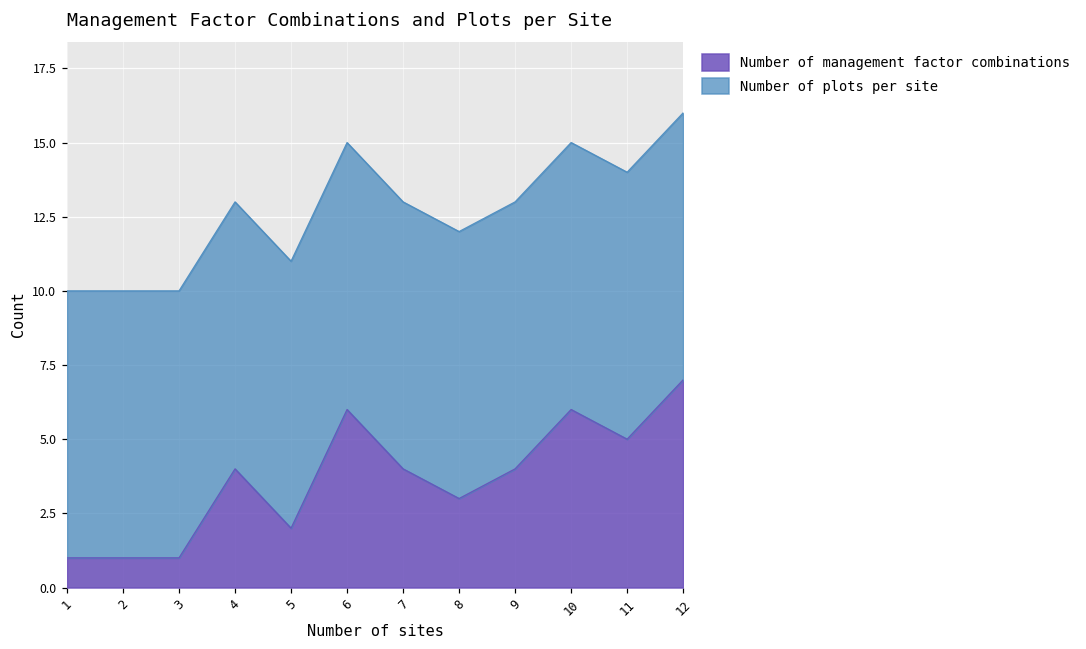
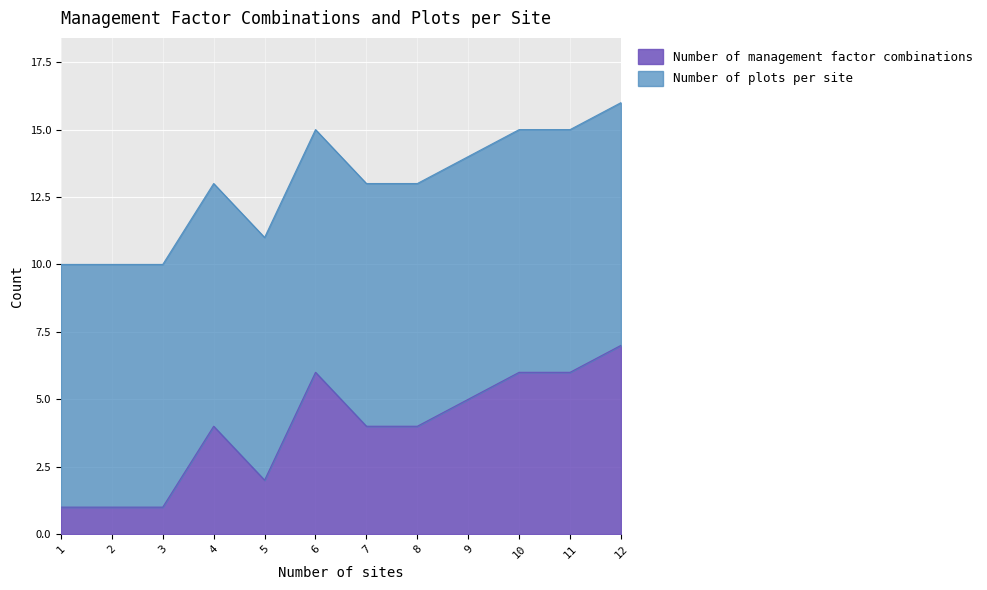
  {
    "Number of management factor combinations": {
      "1": 1,
      "2": 1,
      "3": 1,
      "4": 4,
      "5": 2,
      "6": 6,
      "7": 4,
-     "8": 3,
-     "9": 4,
+     "8": 4,
+     "9": 5,
      "10": 6,
-     "11": 5,
+     "11": 6,
      "12": 7
    },
    "Number of plots per site": {
      "1": 9,
      "2": 9,
      "3": 9,
      "4": 9,
      "5": 9,
      "6": 9,
      "7": 9,
      "8": 9,
      "9": 9,
      "10": 9,
      "11": 9,
      "12": 9
    }
  }
